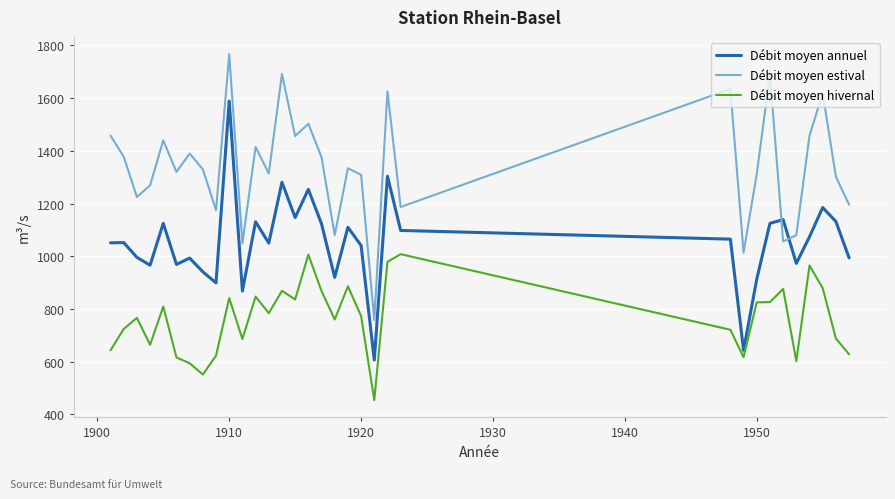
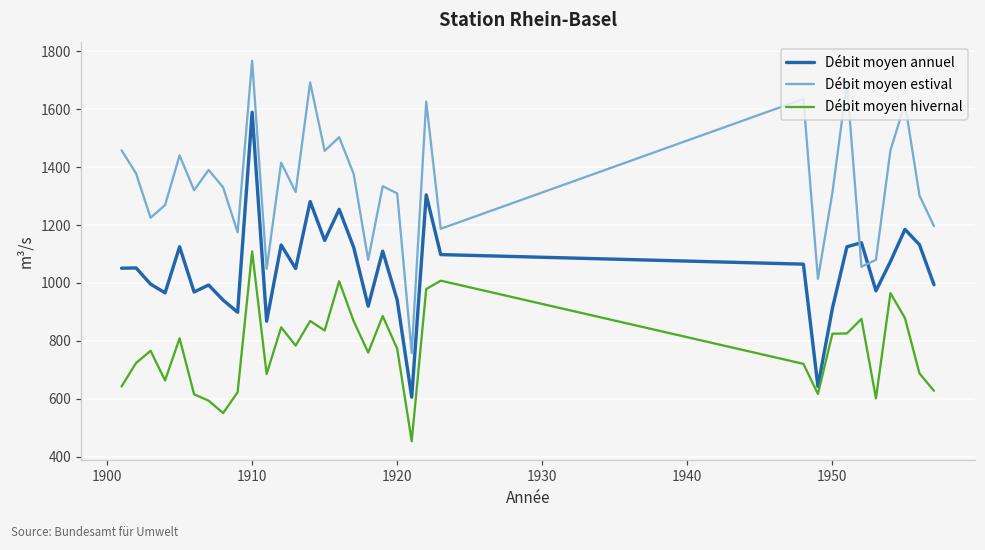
  {
    "Débit moyen annuel": {
      "1910": 1590,
-     "1920": 1040,
+     "1920": 940,
      "1950": 910
    },
    "Débit moyen estival": {
      "1910": 1770,
      "1920": 1310,
      "1950": 1310
    },
    "Débit moyen hivernal": {
-     "1910": 840,
+     "1910": 1110,
      "1920": 770,
      "1950": 830
    }
  }
